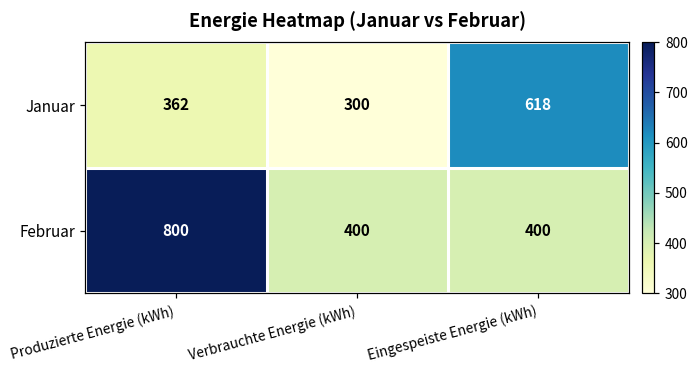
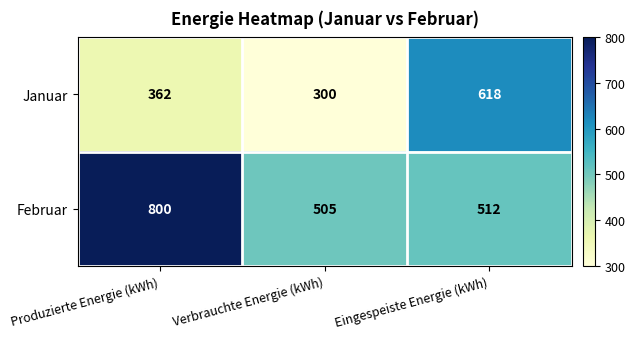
  {
    "Januar": {
      "Produzierte Energie (kWh)": 362,
      "Verbrauchte Energie (kWh)": 300,
      "Eingespeiste Energie (kWh)": 618
    },
    "Februar": {
      "Produzierte Energie (kWh)": 800,
-     "Verbrauchte Energie (kWh)": 400,
-     "Eingespeiste Energie (kWh)": 400
+     "Verbrauchte Energie (kWh)": 505,
+     "Eingespeiste Energie (kWh)": 512
    }
  }
